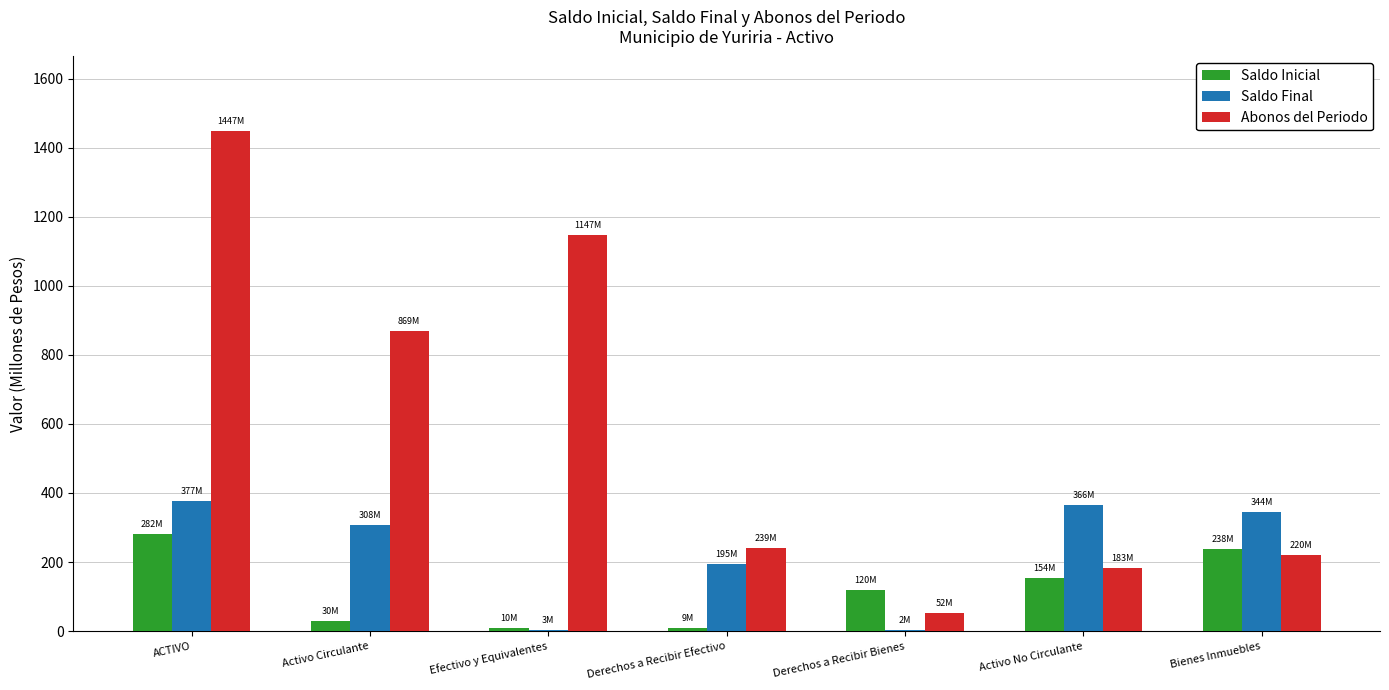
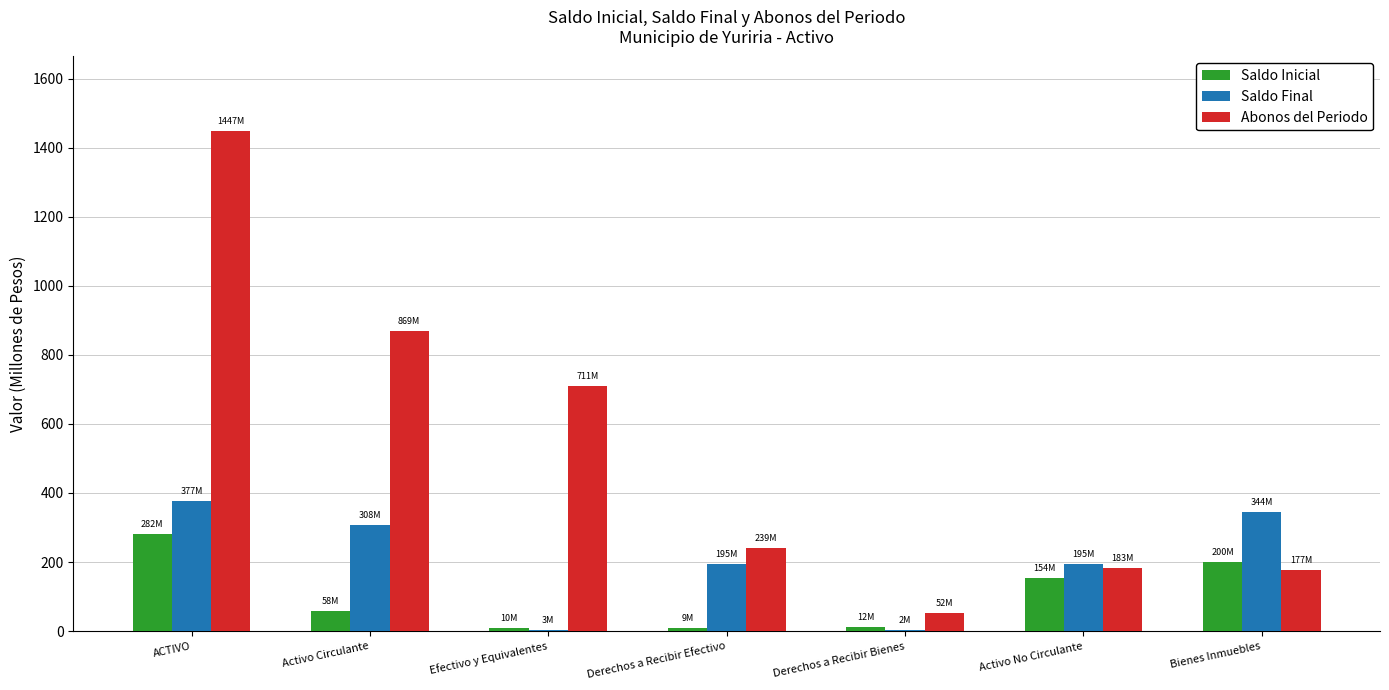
  {
    "Saldo Inicial": {
      "ACTIVO": "282M",
-     "Activo Circulante": "30M",
+     "Activo Circulante": "58M",
      "Efectivo y Equivalentes": "10M",
      "Derechos a Recibir Efectivo": "9M",
-     "Derechos a Recibir Bienes": "120M",
+     "Derechos a Recibir Bienes": "12M",
      "Activo No Circulante": "154M",
-     "Bienes Inmuebles": "238M"
+     "Bienes Inmuebles": "200M"
    },
    "Saldo Final": {
      "ACTIVO": "377M",
      "Activo Circulante": "308M",
      "Efectivo y Equivalentes": "3M",
      "Derechos a Recibir Efectivo": "195M",
      "Derechos a Recibir Bienes": "2M",
-     "Activo No Circulante": "366M",
+     "Activo No Circulante": "195M",
      "Bienes Inmuebles": "344M"
    },
    "Abonos del Periodo": {
      "ACTIVO": "1447M",
      "Activo Circulante": "869M",
-     "Efectivo y Equivalentes": "1147M",
+     "Efectivo y Equivalentes": "711M",
      "Derechos a Recibir Efectivo": "239M",
      "Derechos a Recibir Bienes": "52M",
      "Activo No Circulante": "183M",
-     "Bienes Inmuebles": "220M"
+     "Bienes Inmuebles": "177M"
    }
  }
